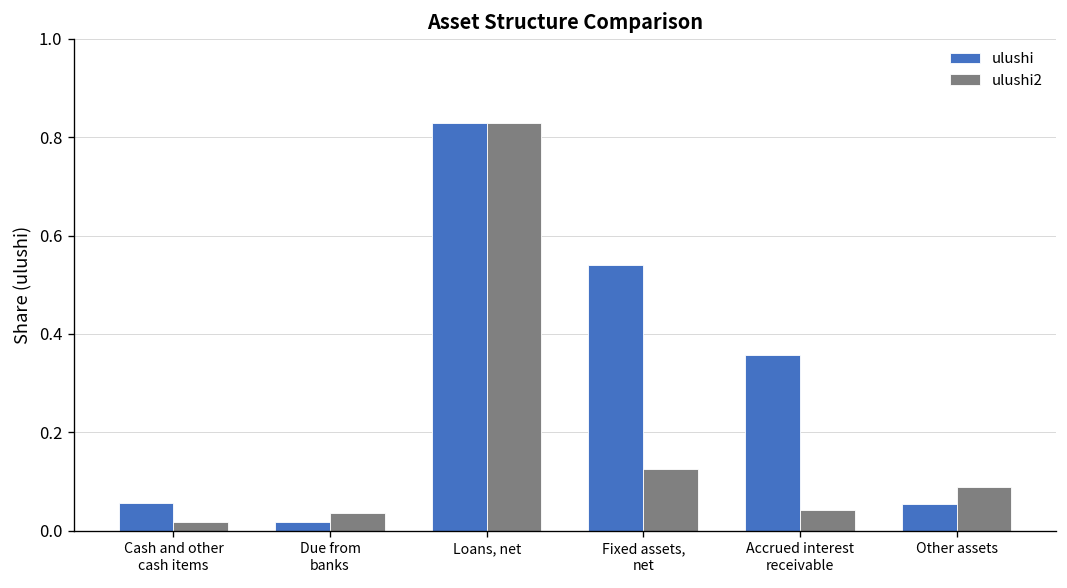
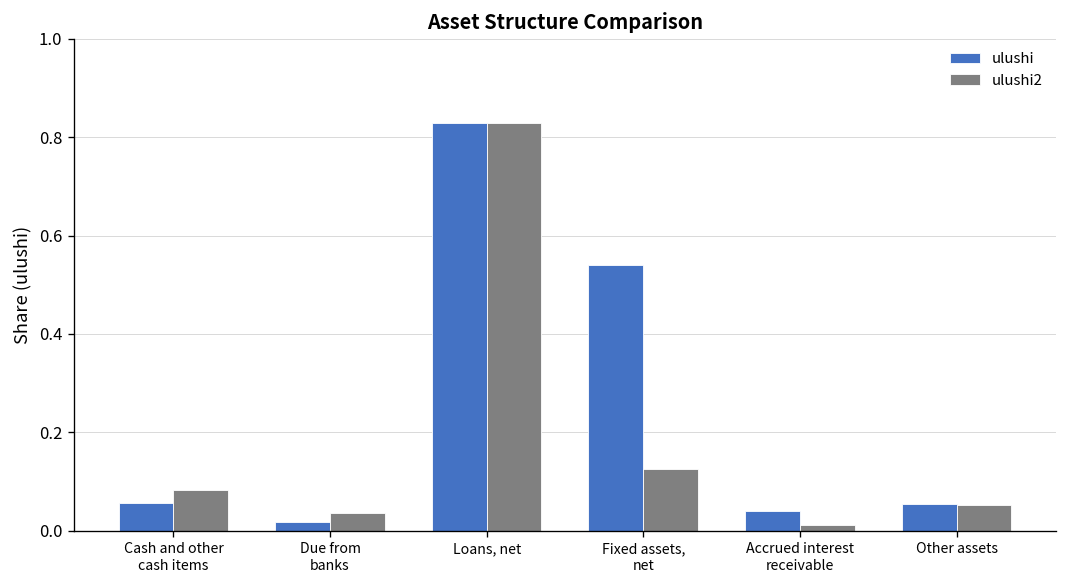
  {
    "ulushi": {
      "Cash and other cash items": 0.06,
      "Due from banks": 0.02,
      "Loans, net": 0.83,
      "Fixed assets, net": 0.54,
-     "Accrued interest receivable": 0.36,
+     "Accrued interest receivable": 0.04,
      "Other assets": 0.05
    },
    "ulushi2": {
-     "Cash and other cash items": 0.02,
+     "Cash and other cash items": 0.08,
      "Due from banks": 0.04,
      "Loans, net": 0.83,
      "Fixed assets, net": 0.13,
-     "Accrued interest receivable": 0.04,
-     "Other assets": 0.09
+     "Accrued interest receivable": 0.01,
+     "Other assets": 0.05
    }
  }
